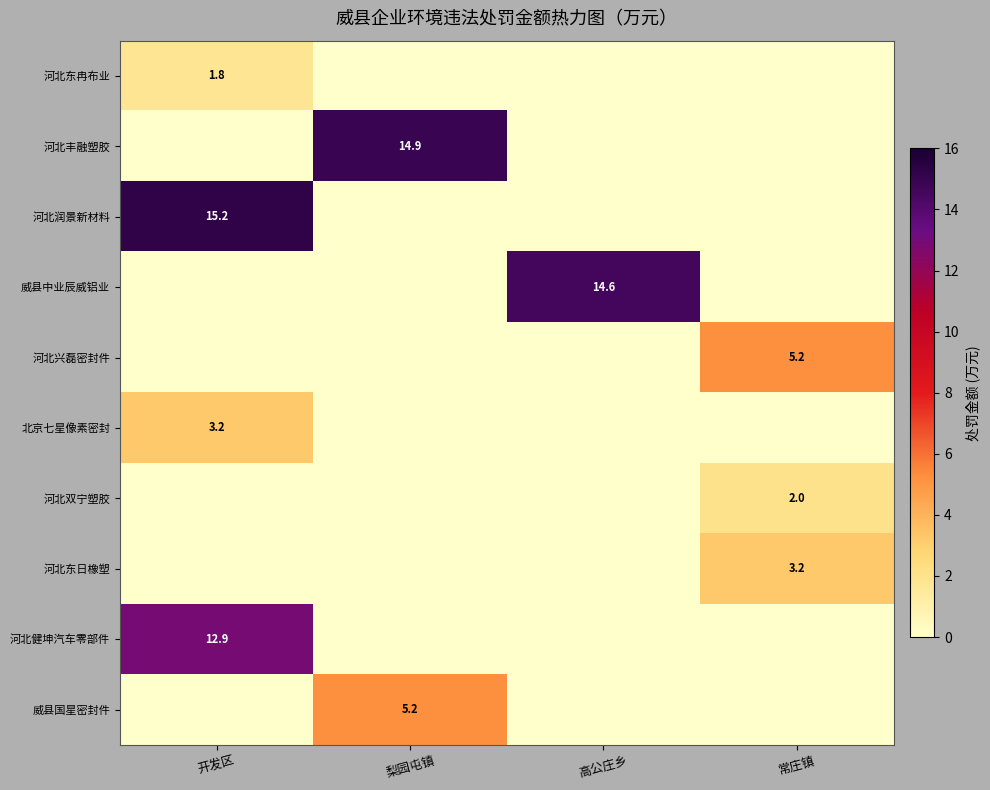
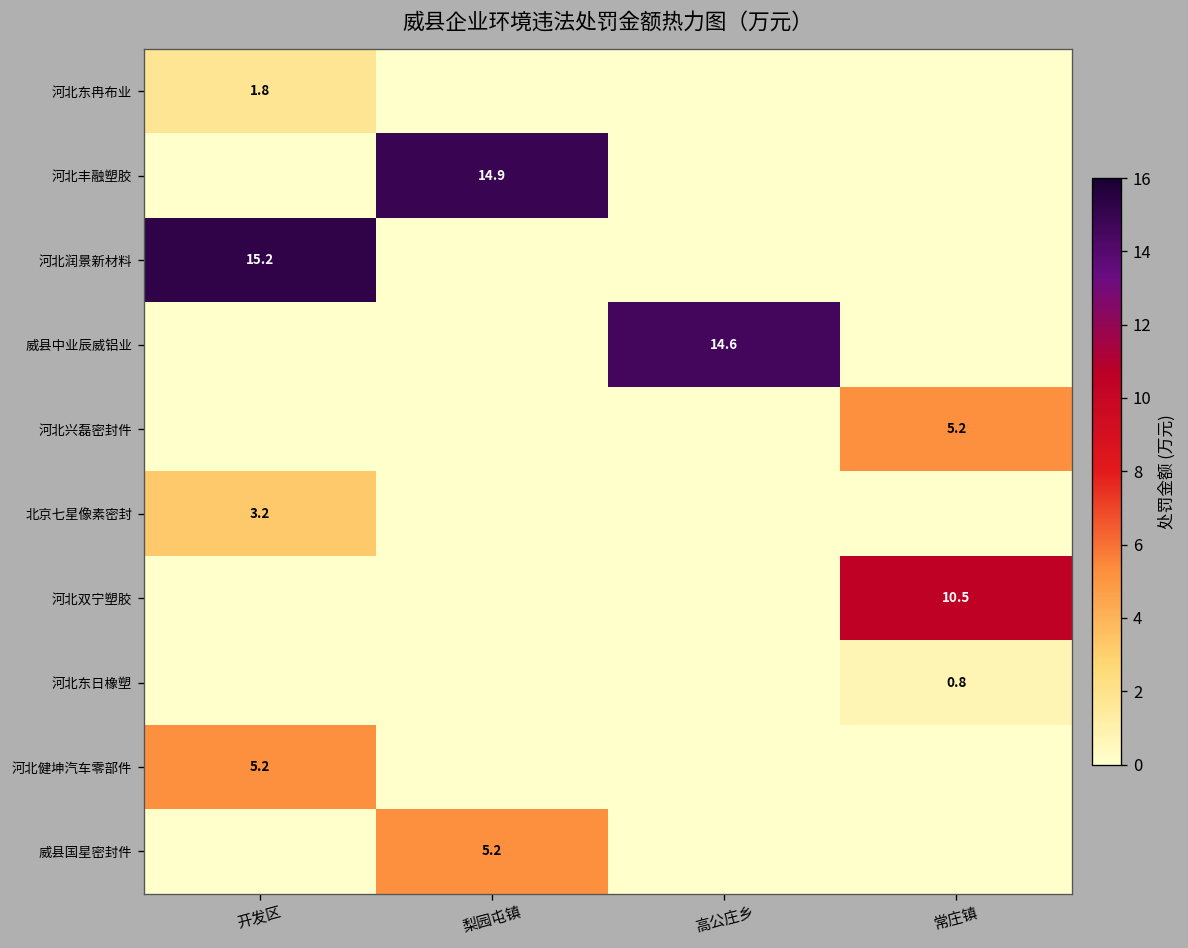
  {
    "河北东冉布业": {
      "开发区": 1.8
    },
    "河北丰融塑胶": {
      "梨园屯镇": 14.9
    },
    "河北润景新材料": {
      "开发区": 15.2
    },
    "威县中业辰威铝业": {
      "高公庄乡": 14.6
    },
    "河北兴磊密封件": {
      "常庄镇": 5.2
    },
    "北京七星像素密封": {
      "开发区": 3.2
    },
    "河北双宁塑胶": {
-     "常庄镇": 2.0
+     "常庄镇": 10.5
    },
    "河北东日橡塑": {
-     "常庄镇": 3.2
+     "常庄镇": 0.8
    },
    "河北健坤汽车零部件": {
-     "开发区": 12.9
+     "开发区": 5.2
    },
    "威县国星密封件": {
      "梨园屯镇": 5.2
    }
  }
